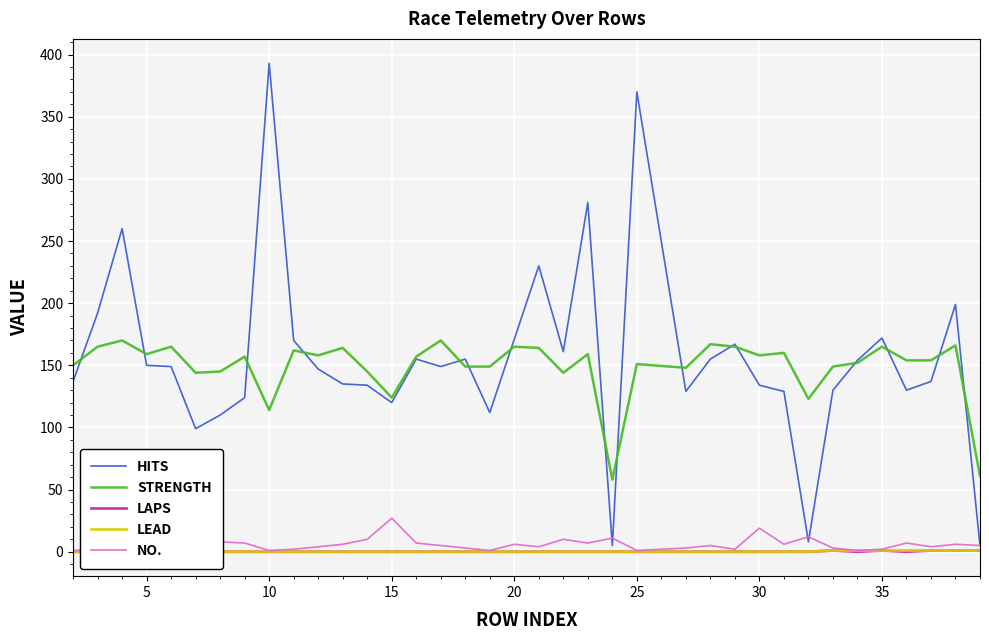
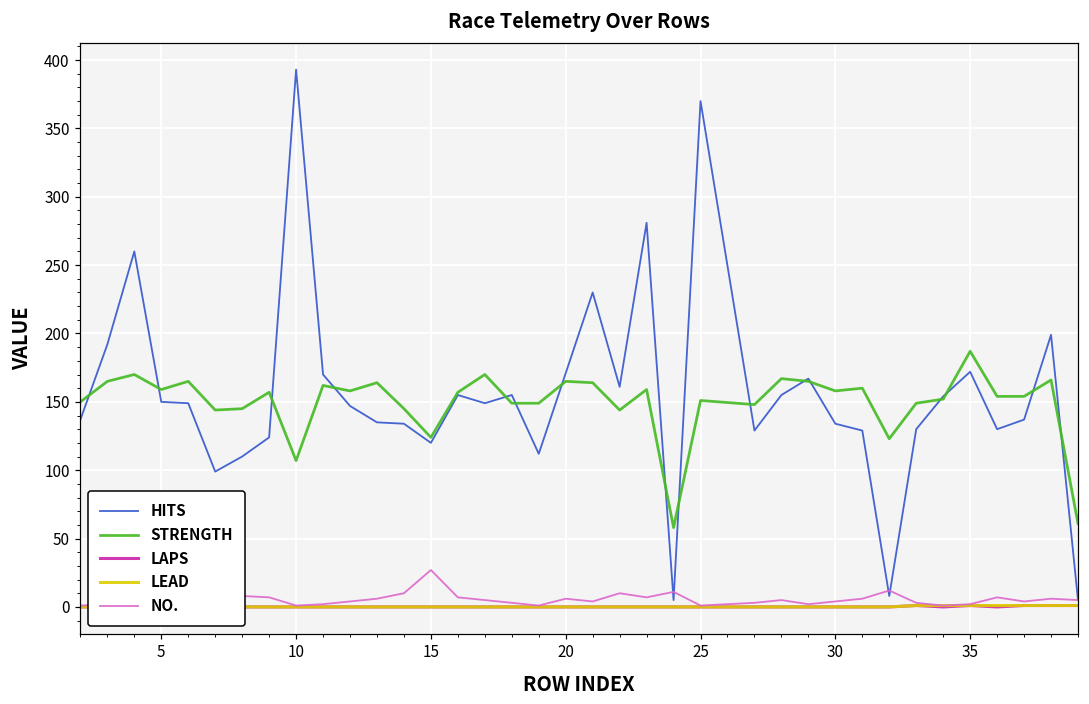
  {
    "HITS": {
      "5": 150,
      "10": 393,
      "15": 120,
      "20": 171,
      "25": 370,
      "30": 134,
      "35": 172
    },
    "STRENGTH": {
      "5": 159,
-     "10": 114,
+     "10": 107,
      "15": 124,
      "20": 165,
      "25": 151,
      "30": 158,
-     "35": 165
+     "35": 187
    },
    "NO.": {
      "15": 27,
      "20": 6,
-     "30": 19
+     "30": 4
    }
  }
